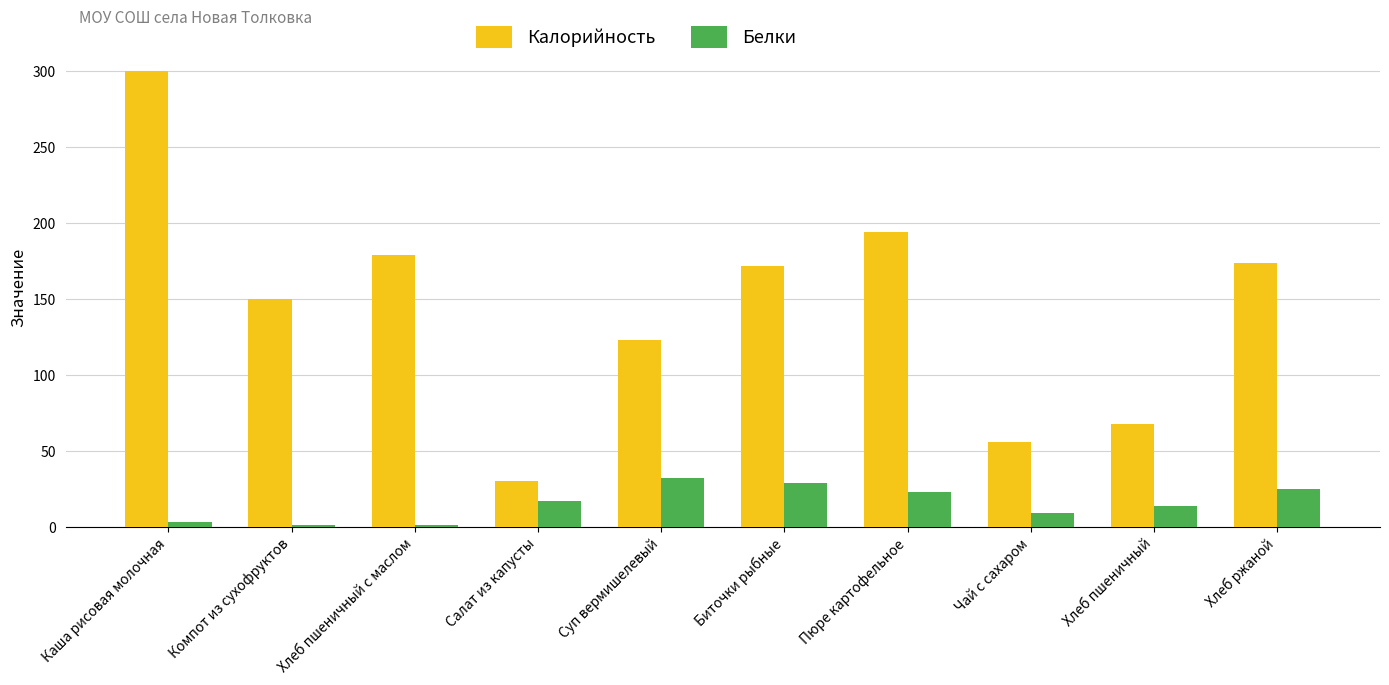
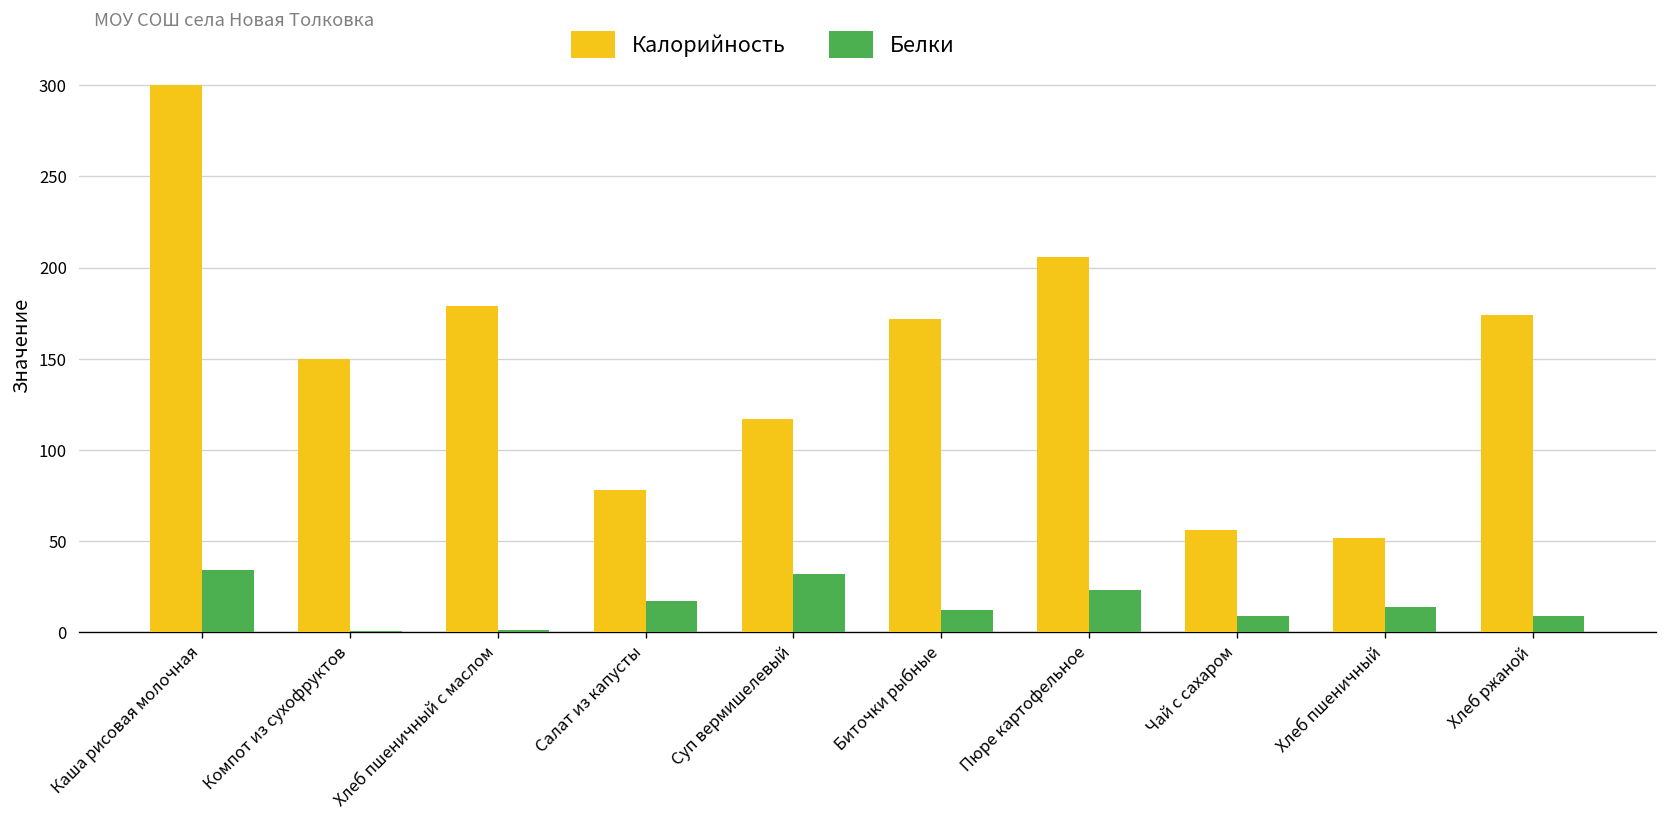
  {
    "Калорийность": {
      "Каша рисовая молочная": 300,
      "Компот из сухофруктов": 150,
      "Хлеб пшеничный с маслом": 179,
-     "Салат из капусты": 30,
-     "Суп вермишелевый": 123,
+     "Салат из капусты": 78,
+     "Суп вермишелевый": 117,
      "Биточки рыбные": 172,
-     "Пюре картофельное": 194,
+     "Пюре картофельное": 206,
      "Чай с сахаром": 56,
-     "Хлеб пшеничный": 68,
+     "Хлеб пшеничный": 52,
      "Хлеб ржаной": 174
    },
    "Белки": {
-     "Каша рисовая молочная": 3,
+     "Каша рисовая молочная": 34,
      "Салат из капусты": 17,
      "Суп вермишелевый": 32,
-     "Биточки рыбные": 29,
+     "Биточки рыбные": 12,
      "Пюре картофельное": 23,
      "Чай с сахаром": 9,
      "Хлеб пшеничный": 14,
-     "Хлеб ржаной": 25
+     "Хлеб ржаной": 9
    }
  }
